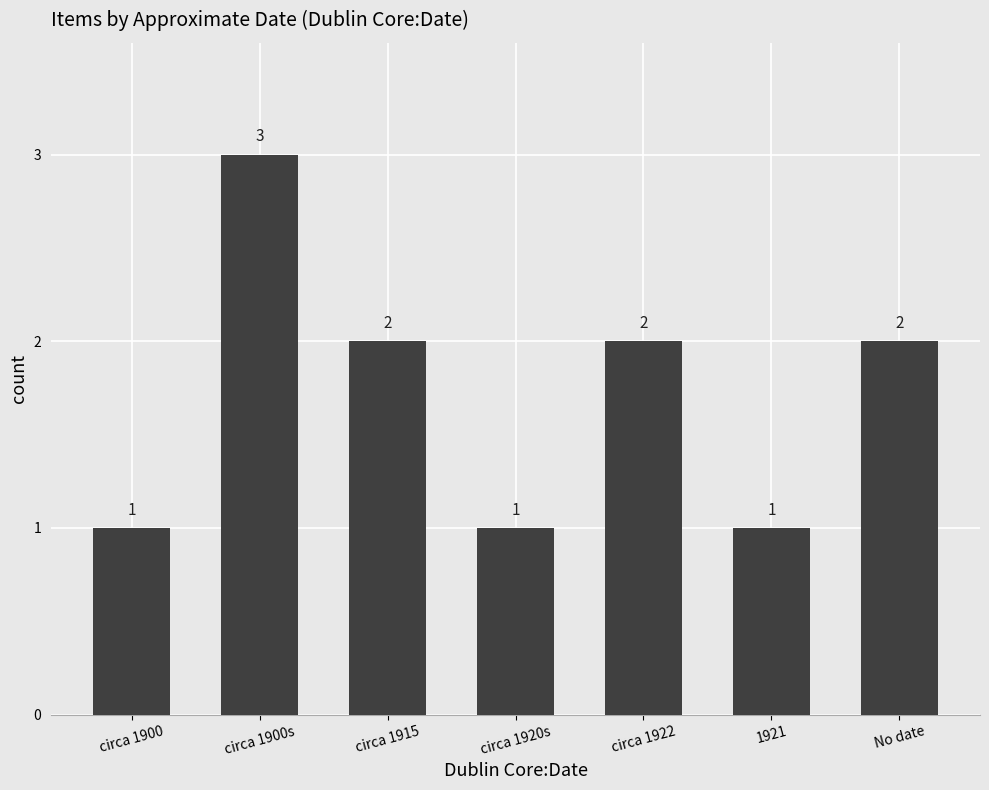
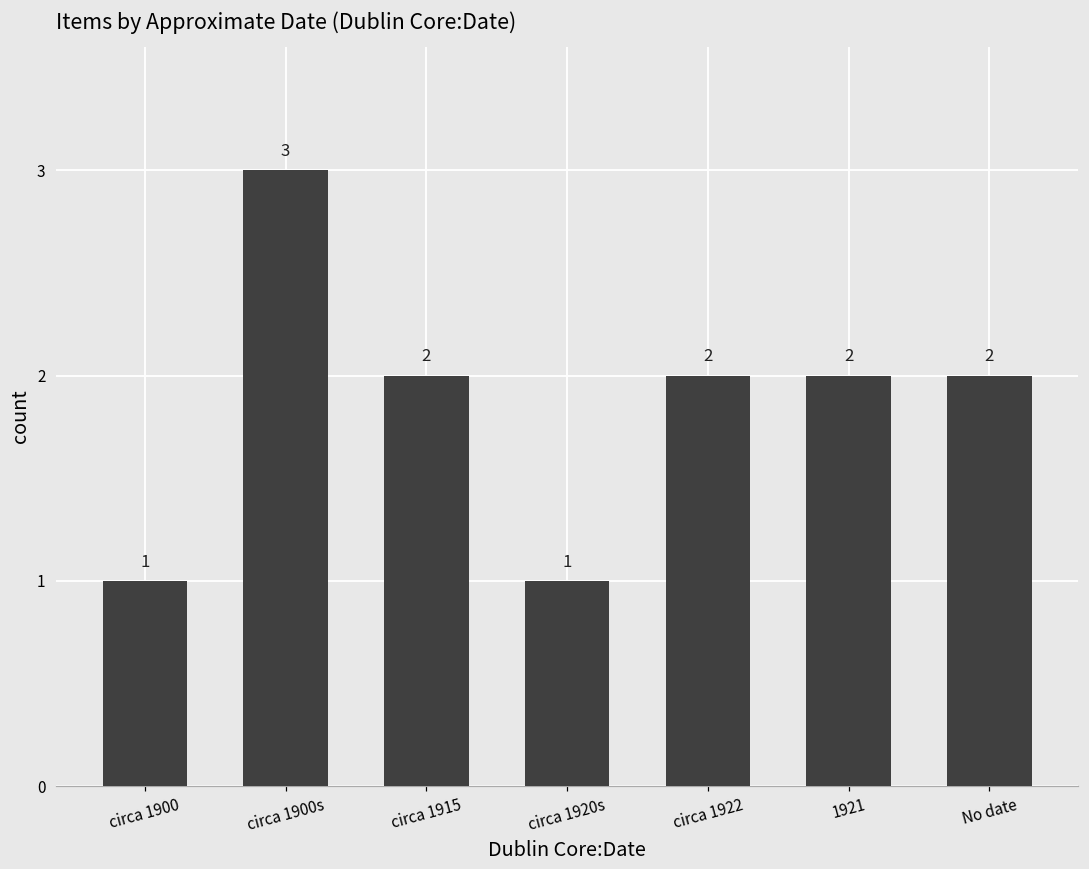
  {
    "circa 1900": 1,
    "circa 1900s": 3,
    "circa 1915": 2,
    "circa 1920s": 1,
    "circa 1922": 2,
-   "1921": 1,
+   "1921": 2,
    "No date": 2
  }
